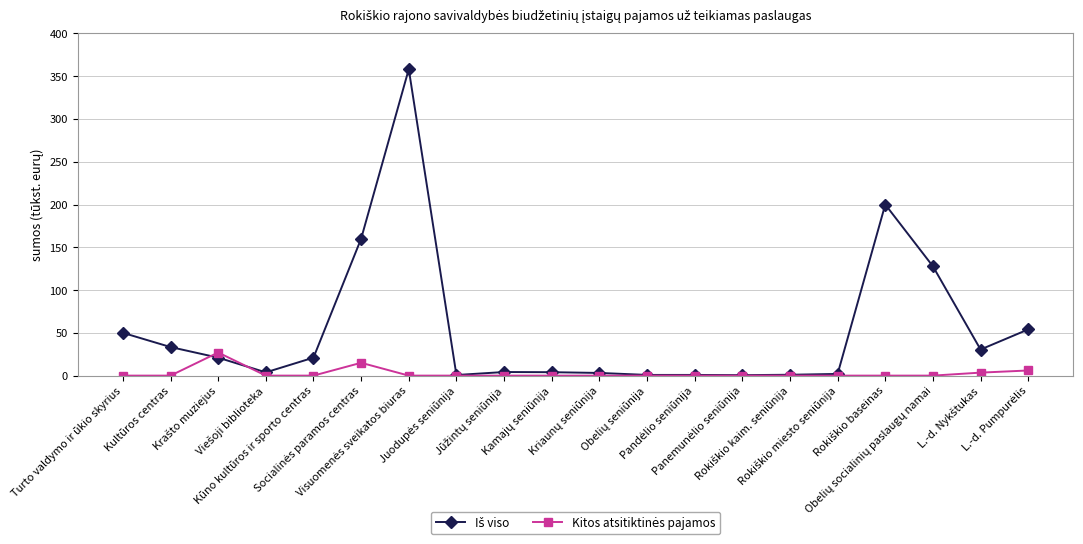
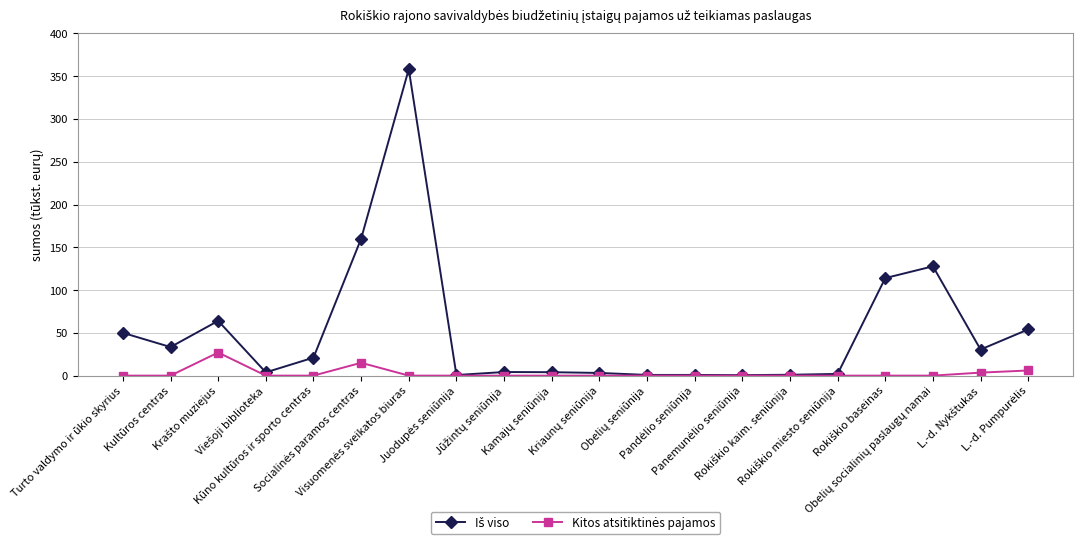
  {
    "Iš viso": {
      "Turto valdymo ir ūkio skyrius": 50,
      "Kultūros centras": 30,
-     "Krašto muziejus": 20,
+     "Krašto muziejus": 60,
      "Viešoji biblioteka": 0,
      "Kūno kultūros ir sporto centras": 20,
      "Socialinės paramos centras": 160,
      "Visuomenės sveikatos biuras": 360,
      "Jūžintų seniūnija": 0,
      "Kamajų seniūnija": 0,
      "Kriaunų seniūnija": 0,
-     "Rokiškio baseinas": 200,
+     "Rokiškio baseinas": 110,
      "Obelių socialinių paslaugų namai": 130,
      "L.-d. Nykštukas": 30,
      "L.-d. Pumpurėlis": 50
    },
    "Kitos atsitiktinės pajamos": {
      "Turto valdymo ir ūkio skyrius": 0,
      "Kultūros centras": 0,
      "Krašto muziejus": 30,
      "Viešoji biblioteka": 0,
      "Kūno kultūros ir sporto centras": 0,
      "Socialinės paramos centras": 20,
      "Visuomenės sveikatos biuras": 0,
      "Jūžintų seniūnija": 0,
      "Kamajų seniūnija": 0,
      "Kriaunų seniūnija": 0,
      "Rokiškio baseinas": 0,
      "Obelių socialinių paslaugų namai": 0,
      "L.-d. Nykštukas": 0,
      "L.-d. Pumpurėlis": 10
    }
  }
